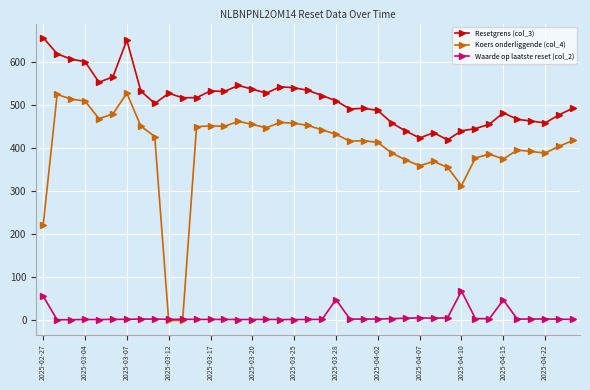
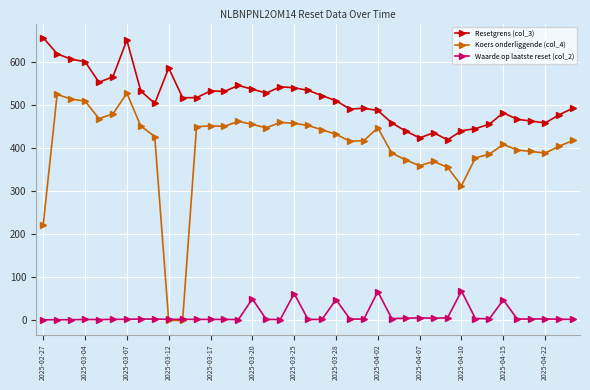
  {
    "Resetgrens (col_3)": {
      "2025-02-27": 660,
      "2025-03-04": 600,
      "2025-03-07": 650,
-     "2025-03-12": 530,
+     "2025-03-12": 590,
      "2025-03-17": 530,
      "2025-03-20": 540,
      "2025-03-25": 540,
      "2025-03-28": 510,
      "2025-04-02": 490,
      "2025-04-07": 420,
      "2025-04-10": 440,
      "2025-04-15": 480,
      "2025-04-22": 460
    },
    "Koers onderliggende (col_4)": {
      "2025-02-27": 220,
      "2025-03-04": 510,
      "2025-03-07": 530,
      "2025-03-17": 450,
      "2025-03-20": 450,
      "2025-03-25": 460,
      "2025-03-28": 430,
-     "2025-04-02": 410,
+     "2025-04-02": 450,
      "2025-04-07": 360,
      "2025-04-10": 310,
-     "2025-04-15": 370,
+     "2025-04-15": 410,
      "2025-04-22": 390
    },
    "Waarde op laatste reset (col_2)": {
-     "2025-02-27": 60,
+     "2025-02-27": 0,
      "2025-03-04": 0,
      "2025-03-07": 0,
      "2025-03-17": 0,
-     "2025-03-20": 0,
-     "2025-03-25": 0,
+     "2025-03-20": 50,
+     "2025-03-25": 60,
      "2025-03-28": 50,
-     "2025-04-02": 0,
+     "2025-04-02": 70,
      "2025-04-07": 10,
      "2025-04-10": 70,
      "2025-04-15": 50,
      "2025-04-22": 0
    }
  }
